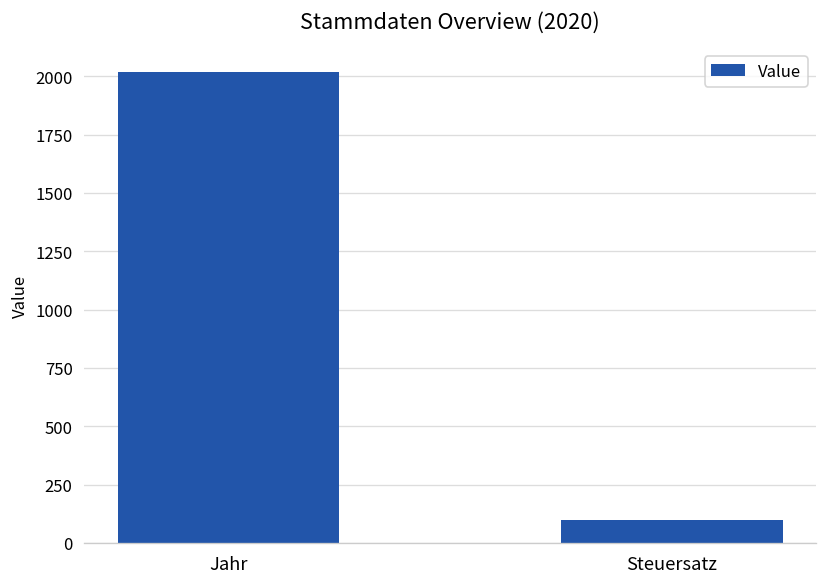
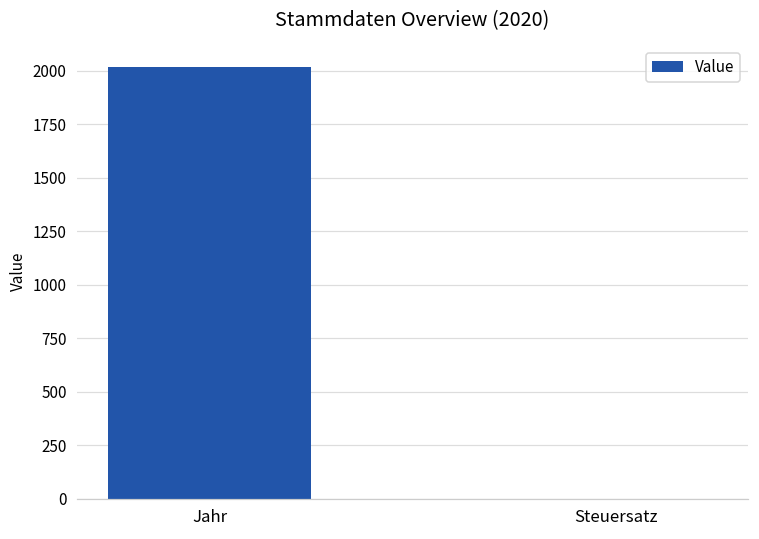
  {
    "Jahr": 2020,
-   "Steuersatz": 100
+   "Steuersatz": 0
  }
